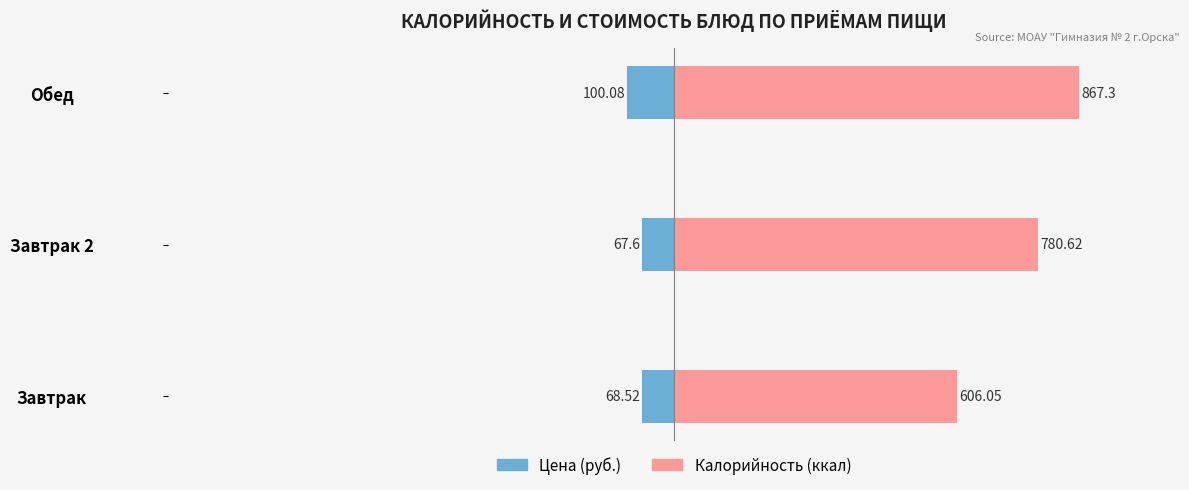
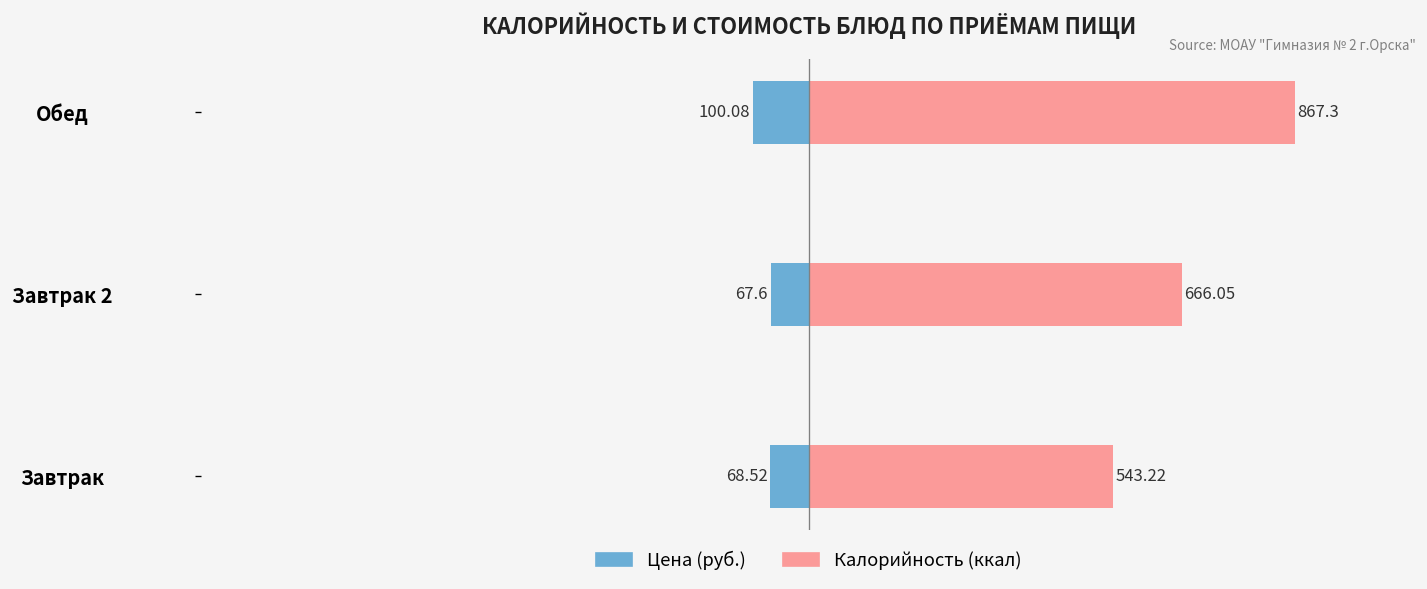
  {
    "Калорийность (ккал)": {
      "Обед": 867.3,
-     "Завтрак 2": 780.62,
-     "Завтрак": 606.05
+     "Завтрак 2": 666.05,
+     "Завтрак": 543.22
    }
  }
